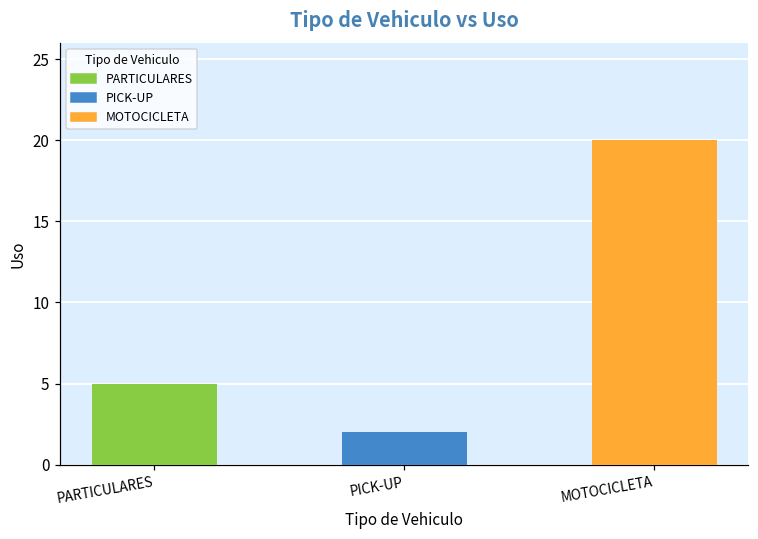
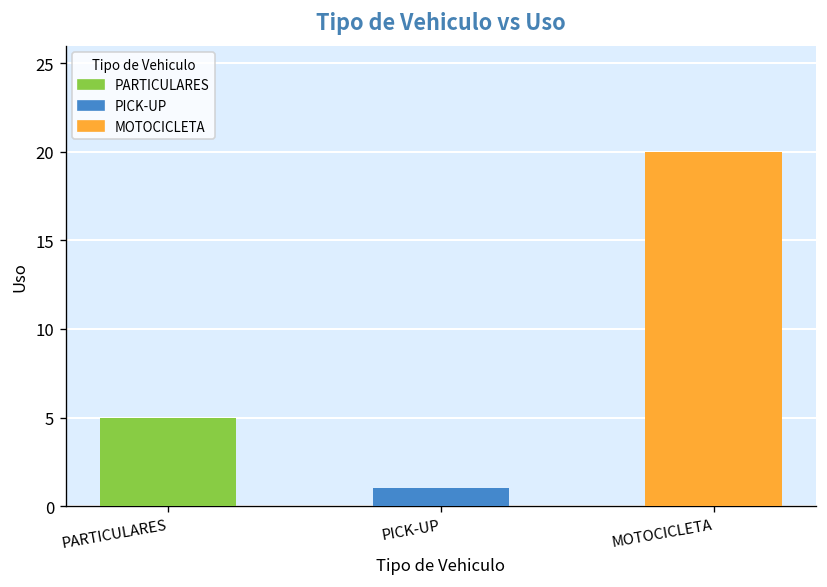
  {
    "PARTICULARES": 5,
-   "PICK-UP": 2,
+   "PICK-UP": 1,
    "MOTOCICLETA": 20
  }
